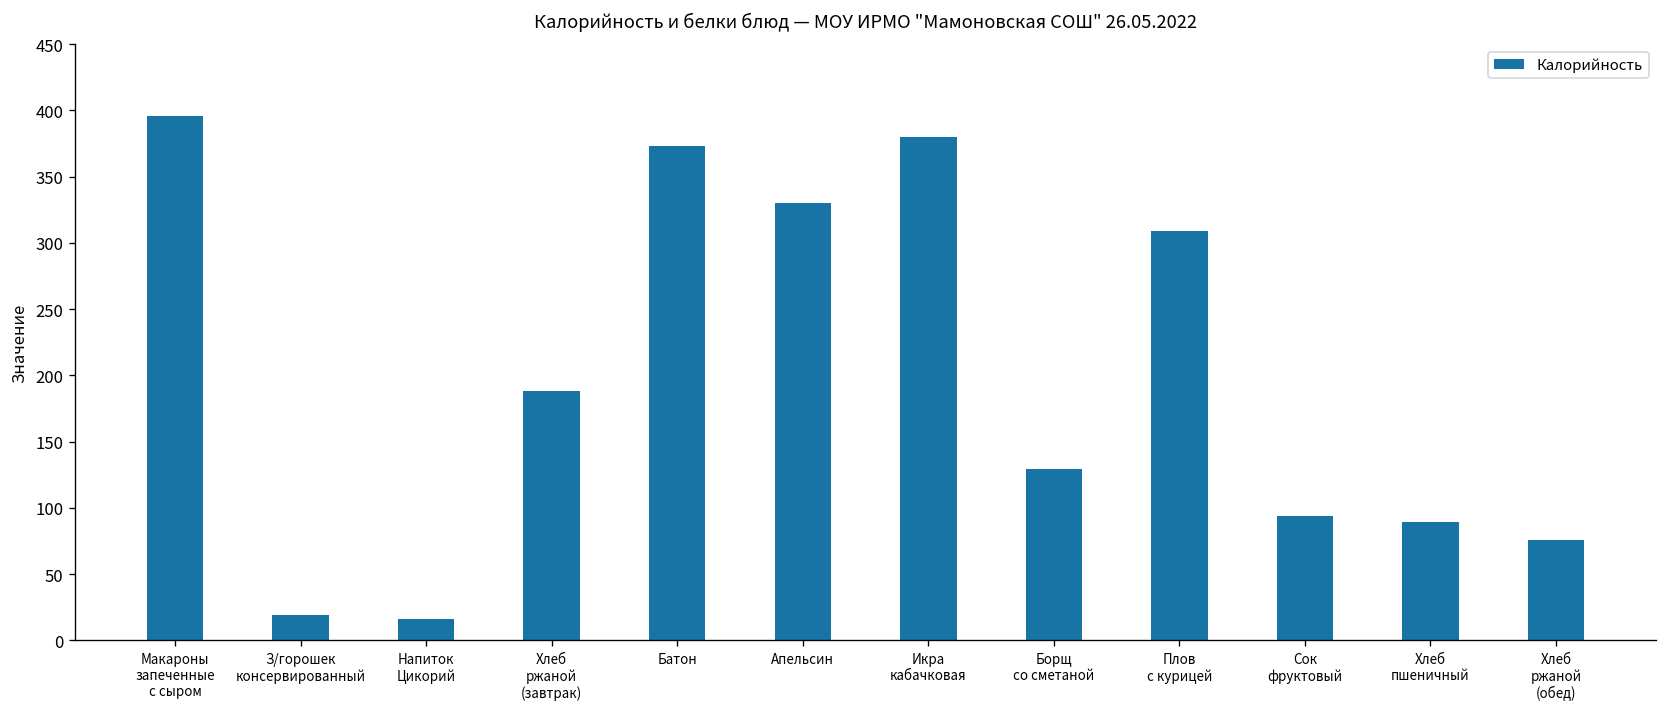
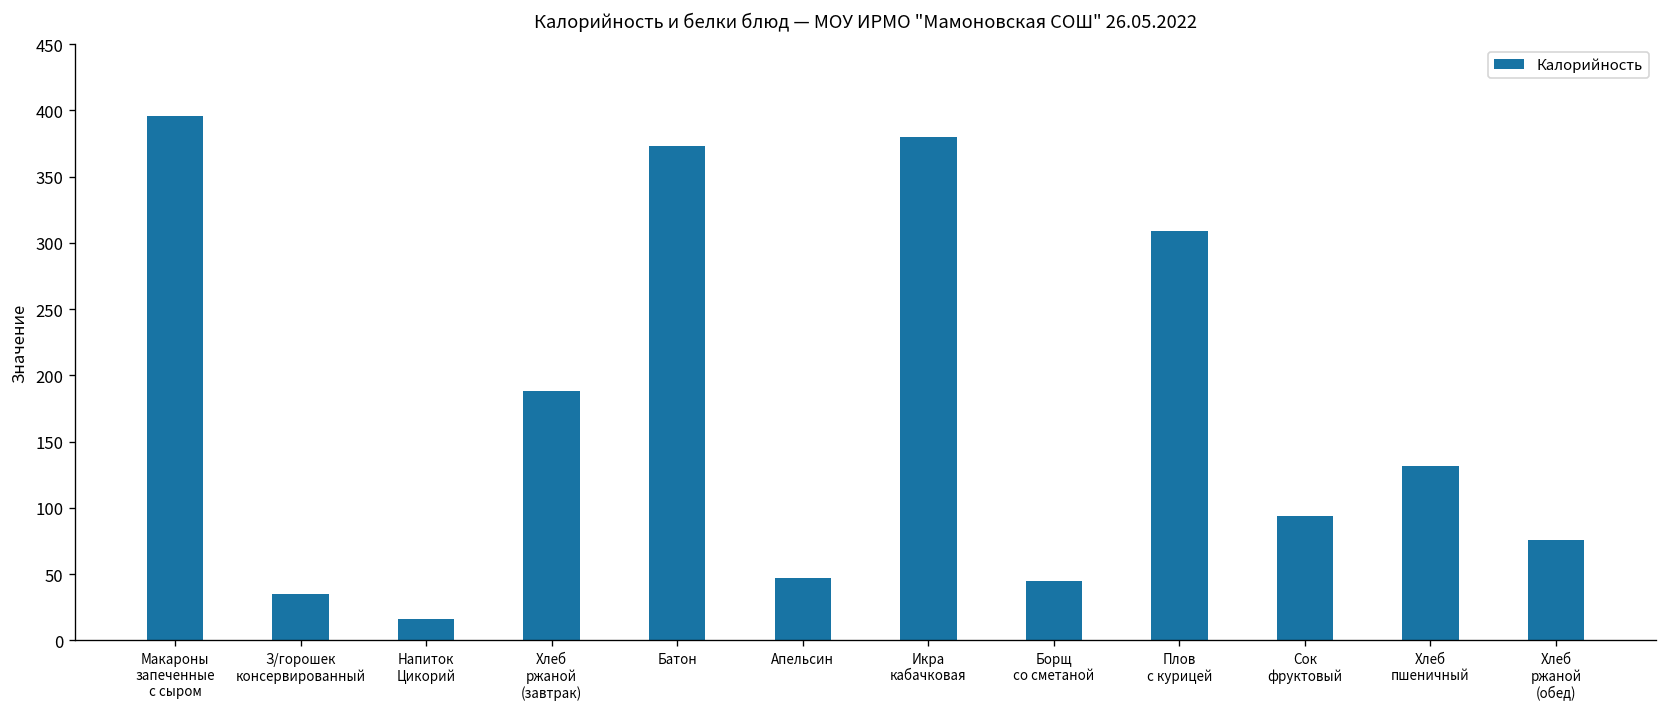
  {
    "Макароны запеченные с сыром": 396,
-   "З/горошек консервированный": 19,
+   "З/горошек консервированный": 35,
    "Напиток Цикорий": 16,
    "Хлеб ржаной (завтрак)": 188,
    "Батон": 373,
-   "Апельсин": 330,
+   "Апельсин": 47,
    "Икра кабачковая": 380,
-   "Борщ со сметаной": 129,
+   "Борщ со сметаной": 45,
    "Плов с курицей": 309,
    "Сок фруктовый": 94,
-   "Хлеб пшеничный": 89,
+   "Хлеб пшеничный": 131,
    "Хлеб ржаной (обед)": 76
  }
